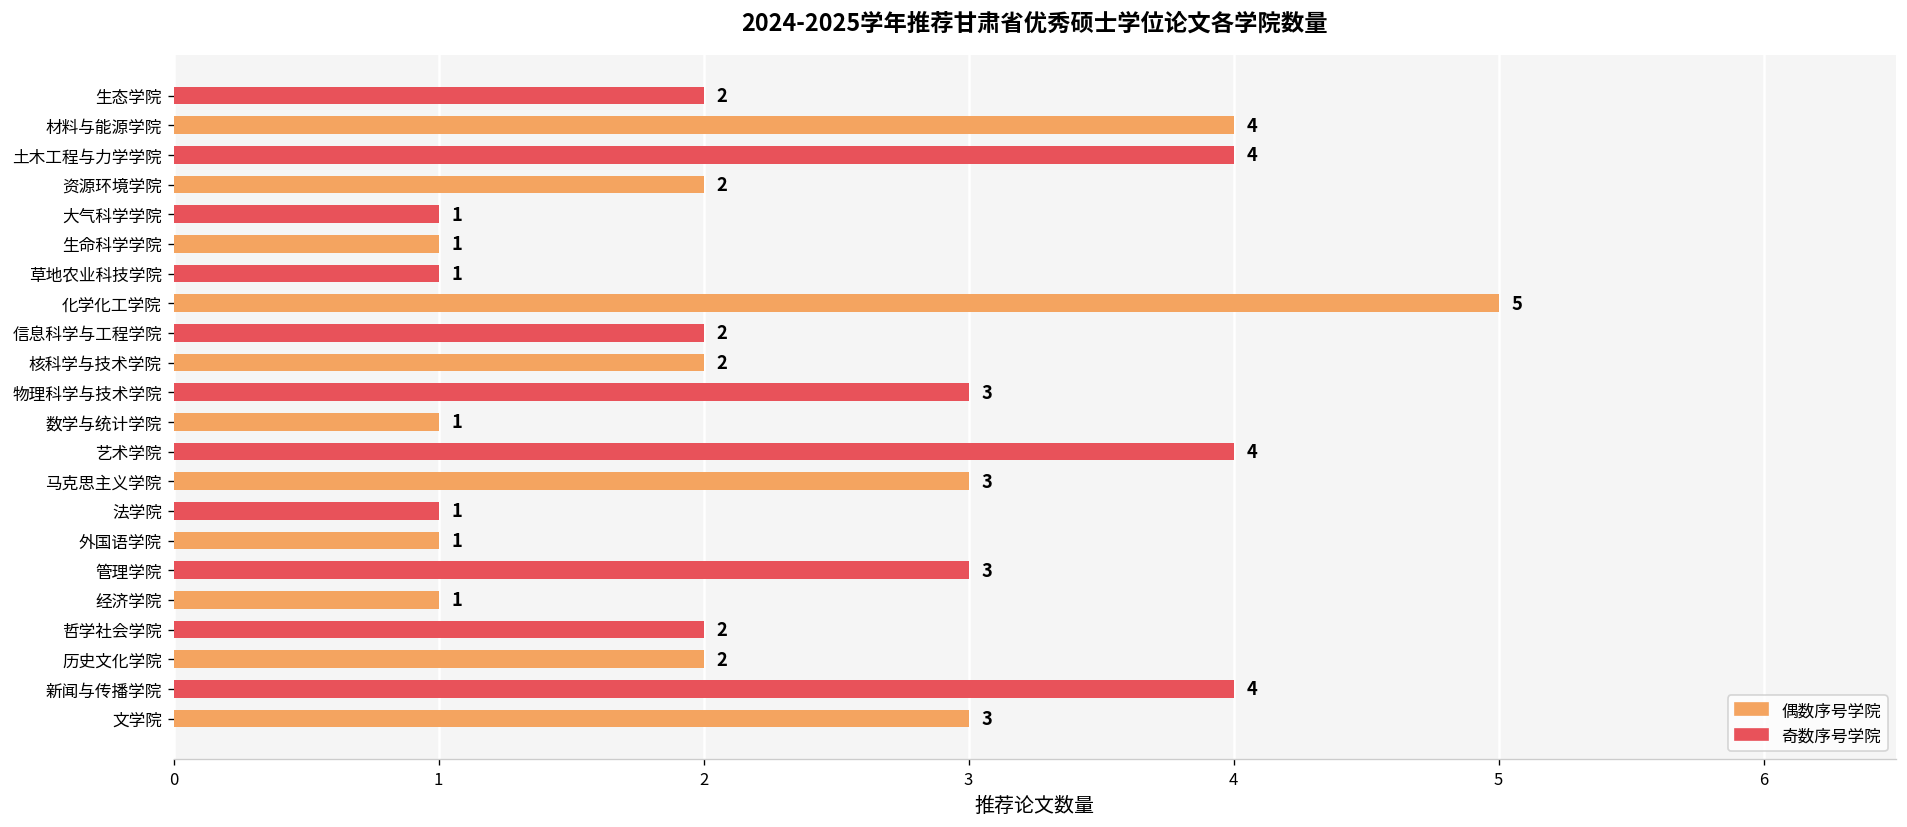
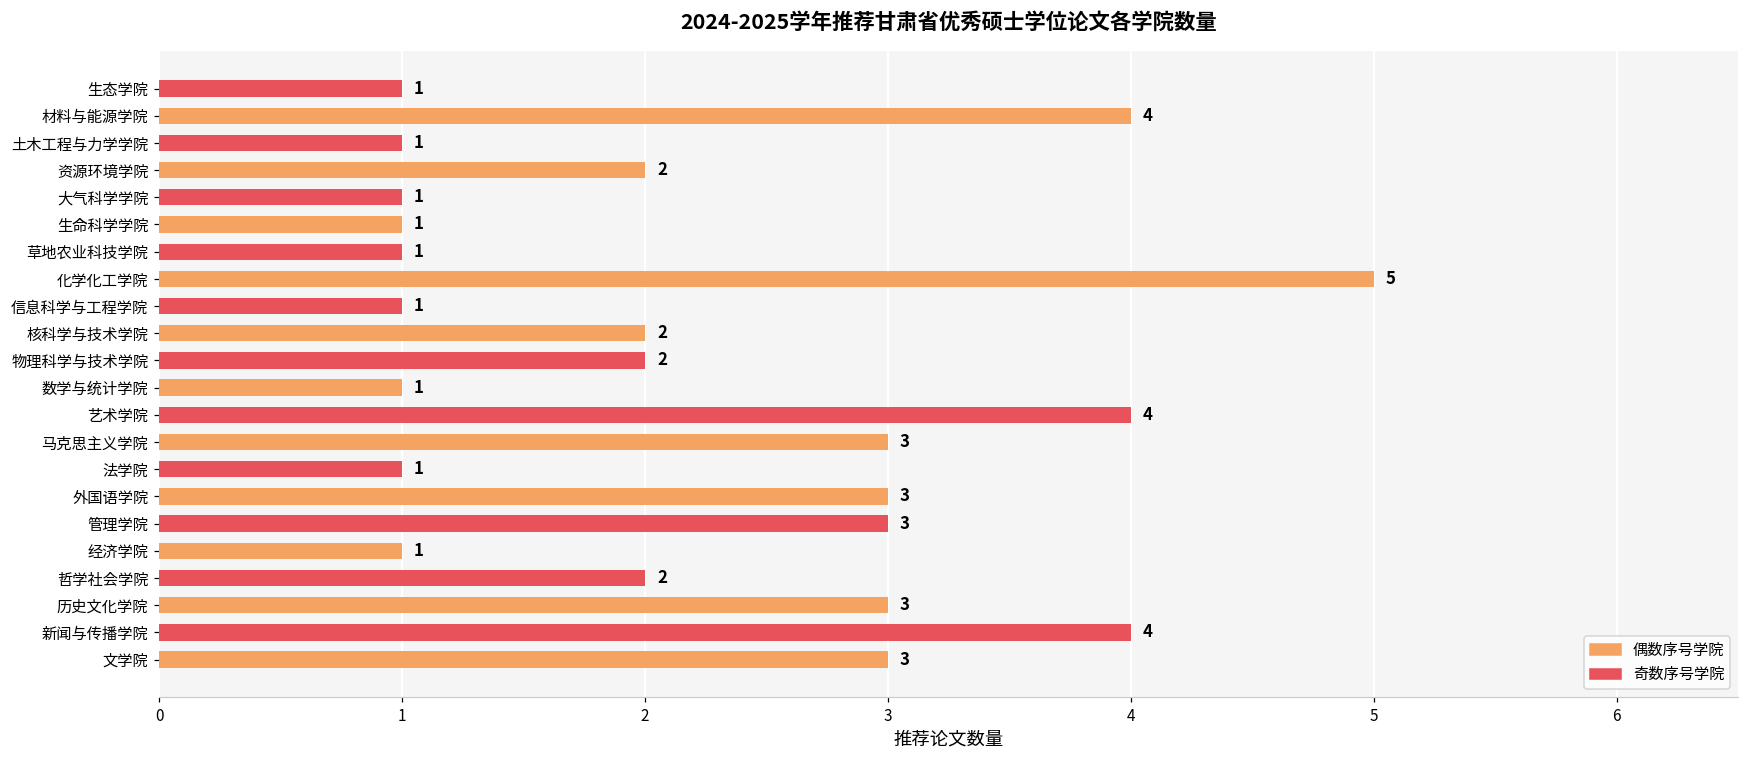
  {
-   "生态学院": 2,
+   "生态学院": 1,
    "材料与能源学院": 4,
-   "土木工程与力学学院": 4,
+   "土木工程与力学学院": 1,
    "资源环境学院": 2,
    "大气科学学院": 1,
    "生命科学学院": 1,
    "草地农业科技学院": 1,
    "化学化工学院": 5,
-   "信息科学与工程学院": 2,
+   "信息科学与工程学院": 1,
    "核科学与技术学院": 2,
-   "物理科学与技术学院": 3,
+   "物理科学与技术学院": 2,
    "数学与统计学院": 1,
    "艺术学院": 4,
    "马克思主义学院": 3,
    "法学院": 1,
-   "外国语学院": 1,
+   "外国语学院": 3,
    "管理学院": 3,
    "经济学院": 1,
    "哲学社会学院": 2,
-   "历史文化学院": 2,
+   "历史文化学院": 3,
    "新闻与传播学院": 4,
    "文学院": 3
  }
